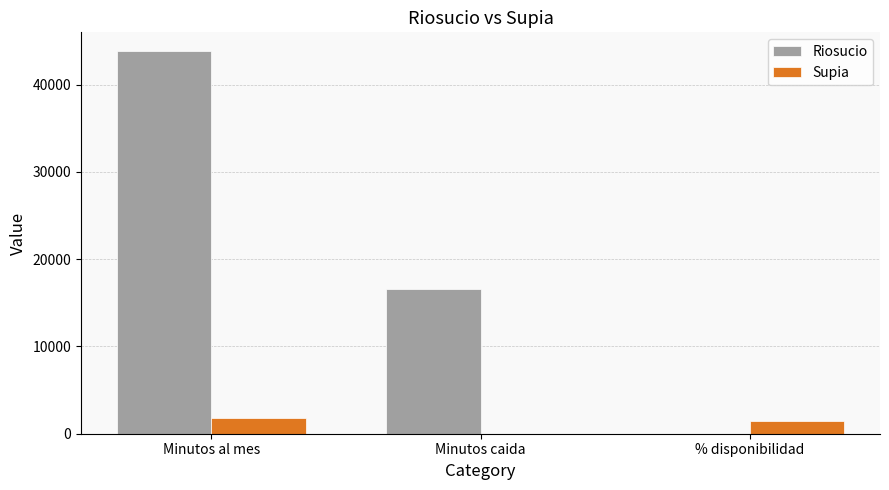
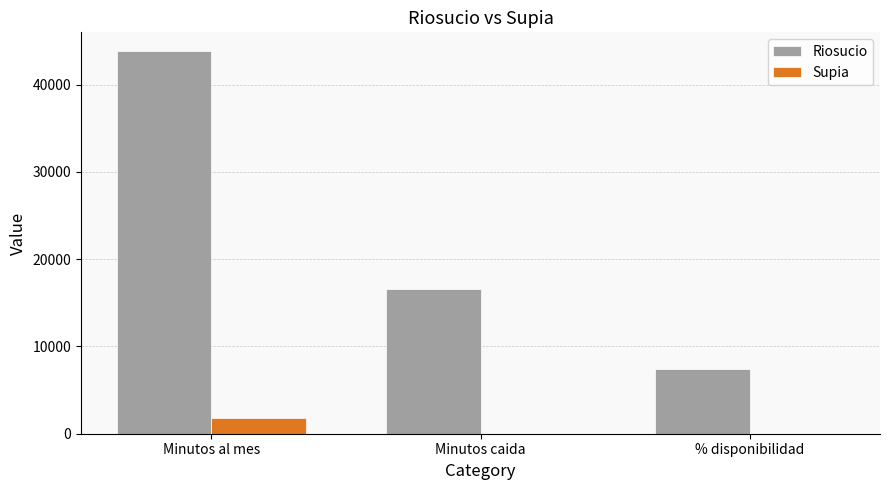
  {
    "Riosucio": {
      "Minutos al mes": 44000,
      "Minutos caida": 17000,
-     "% disponibilidad": 0
+     "% disponibilidad": 7000
    },
    "Supia": {
      "Minutos al mes": 2000,
      "Minutos caida": 0,
-     "% disponibilidad": 1000
+     "% disponibilidad": 0
    }
  }
